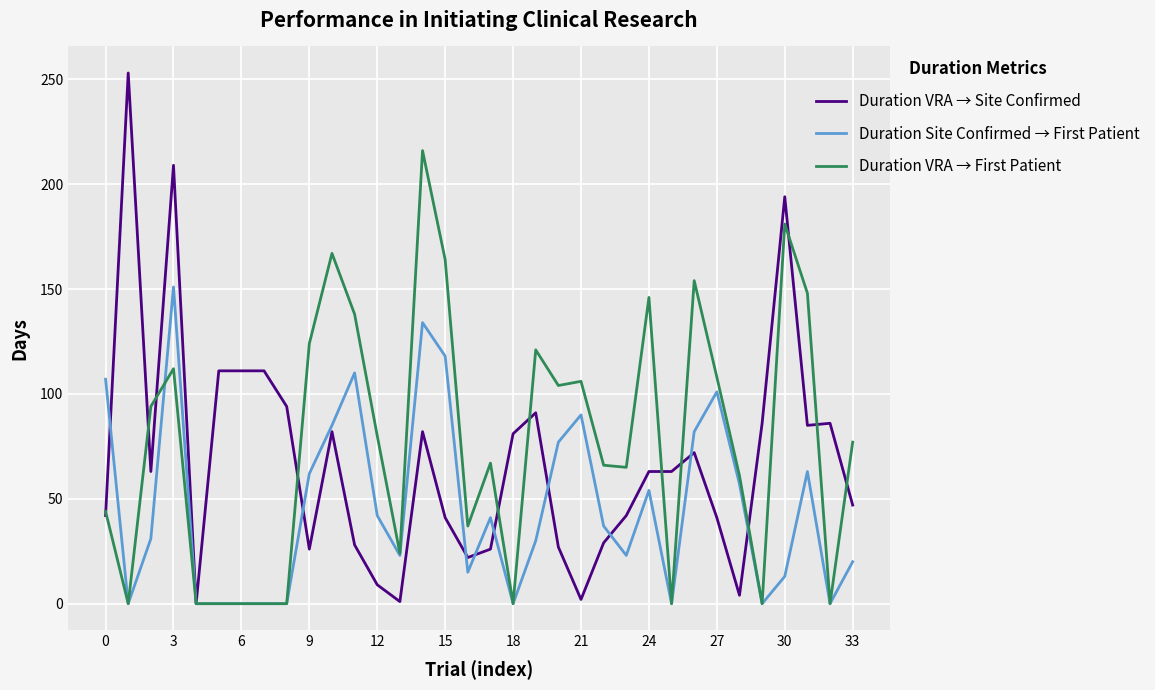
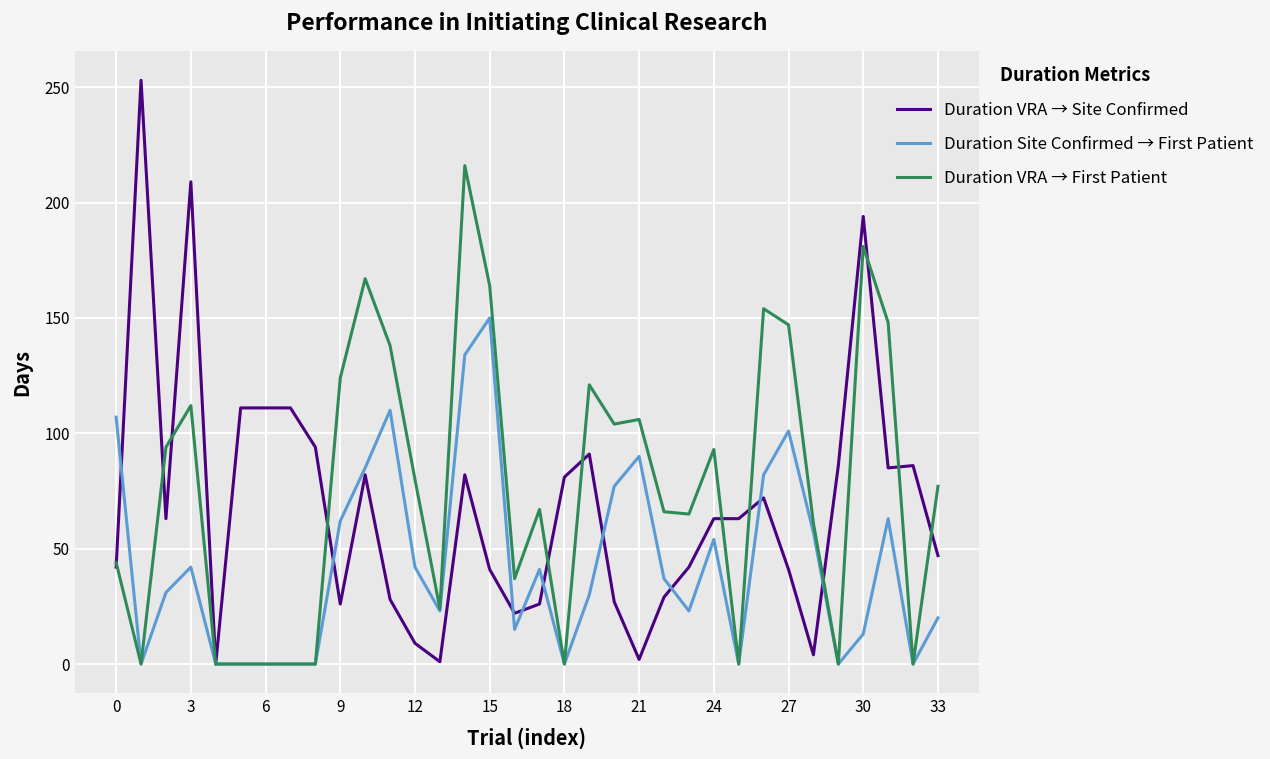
  {
    "Duration VRA → Site Confirmed": {
      "0": 42,
      "3": 209,
      "6": 111,
      "9": 26,
      "12": 9,
      "15": 41,
      "18": 81,
      "21": 2,
      "24": 63,
      "27": 41,
      "30": 194,
      "33": 47
    },
    "Duration Site Confirmed → First Patient": {
      "0": 107,
-     "3": 151,
+     "3": 42,
      "9": 62,
      "12": 42,
-     "15": 118,
+     "15": 150,
      "21": 90,
      "24": 54,
      "27": 101,
      "30": 13,
      "33": 20
    },
    "Duration VRA → First Patient": {
      "0": 44,
      "3": 112,
      "9": 124,
      "12": 80,
      "15": 164,
      "21": 106,
-     "24": 146,
-     "27": 108,
+     "24": 93,
+     "27": 147,
      "30": 181,
      "33": 77
    }
  }
